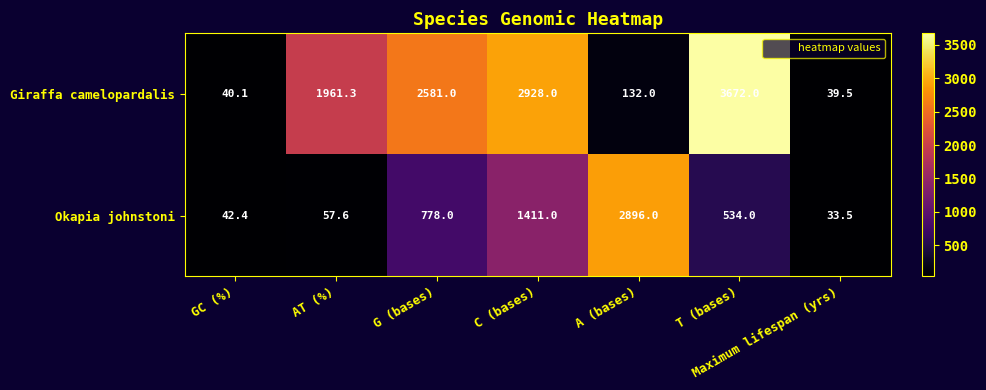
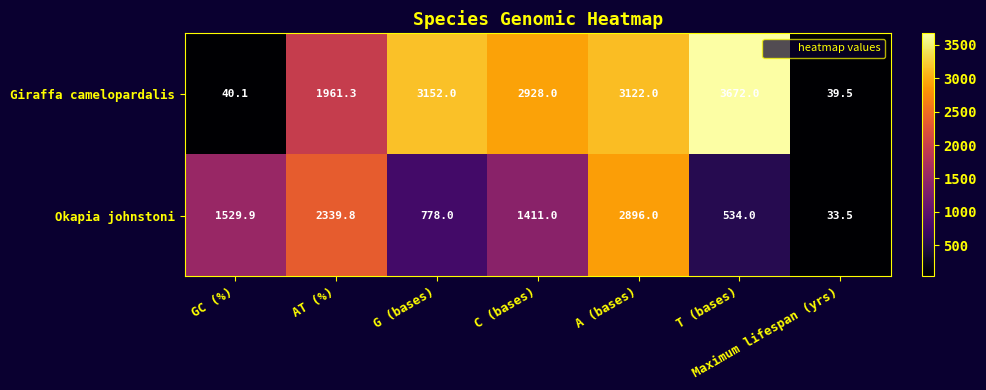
  {
    "Giraffa camelopardalis": {
      "GC (%)": 40.1,
      "AT (%)": 1961.3,
-     "G (bases)": 2581.0,
+     "G (bases)": 3152.0,
      "C (bases)": 2928.0,
-     "A (bases)": 132.0,
+     "A (bases)": 3122.0,
      "T (bases)": 3672.0,
      "Maximum lifespan (yrs)": 39.5
    },
    "Okapia johnstoni": {
-     "GC (%)": 42.4,
-     "AT (%)": 57.6,
+     "GC (%)": 1529.9,
+     "AT (%)": 2339.8,
      "G (bases)": 778.0,
      "C (bases)": 1411.0,
      "A (bases)": 2896.0,
      "T (bases)": 534.0,
      "Maximum lifespan (yrs)": 33.5
    }
  }
